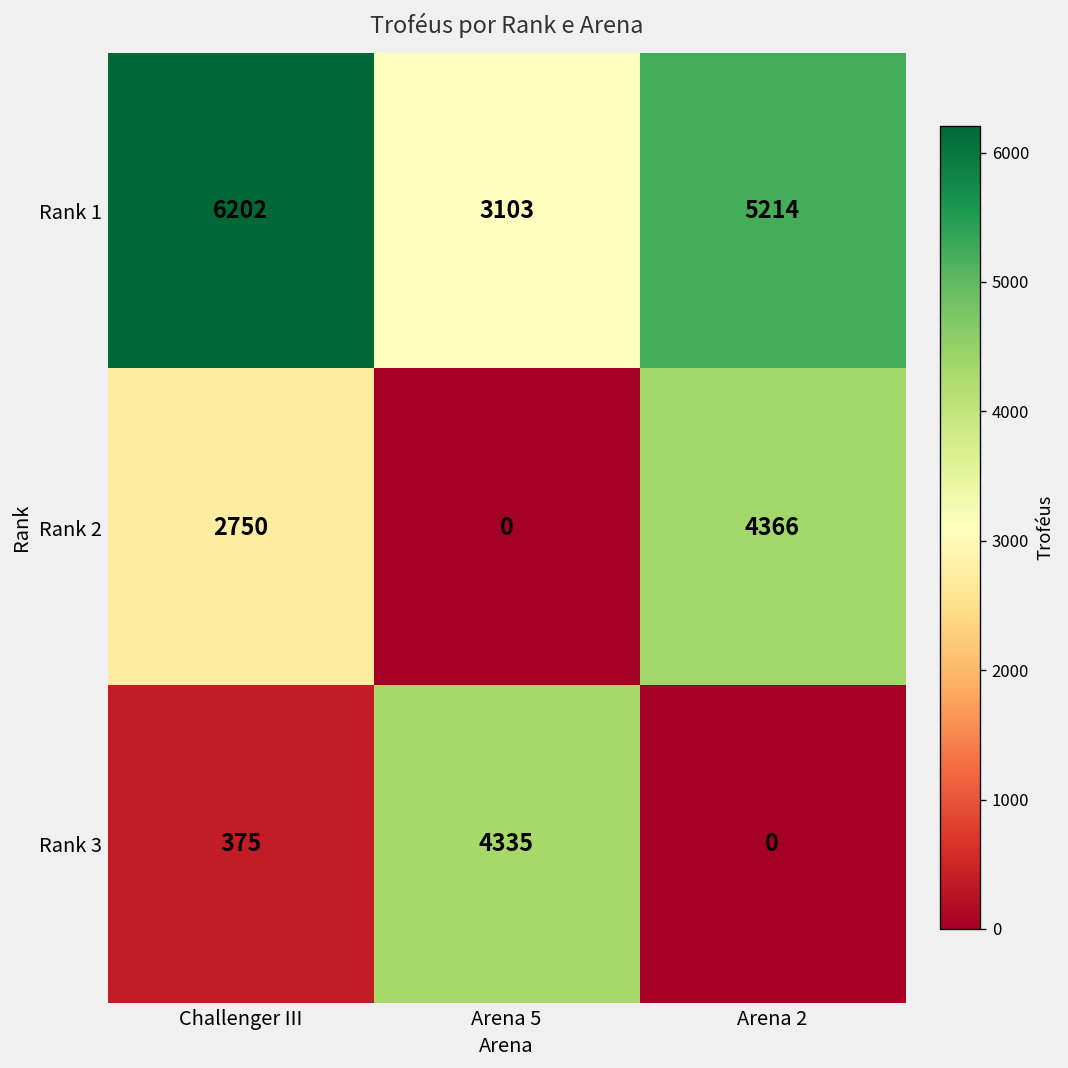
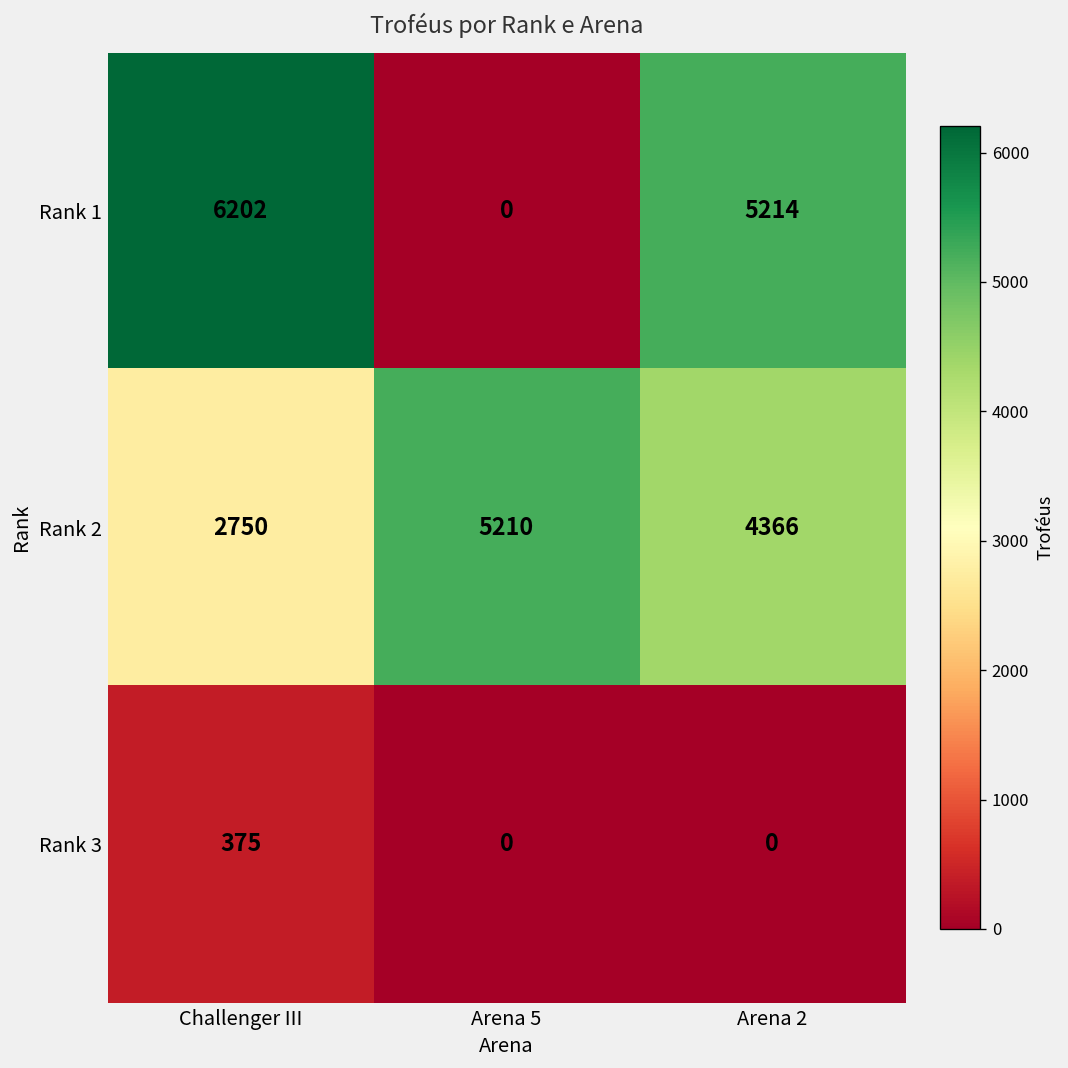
  {
    "Rank 1": {
      "Challenger III": 6202,
-     "Arena 5": 3103,
+     "Arena 5": 0,
      "Arena 2": 5214
    },
    "Rank 2": {
      "Challenger III": 2750,
-     "Arena 5": 0,
+     "Arena 5": 5210,
      "Arena 2": 4366
    },
    "Rank 3": {
      "Challenger III": 375,
-     "Arena 5": 4335,
+     "Arena 5": 0,
      "Arena 2": 0
    }
  }
